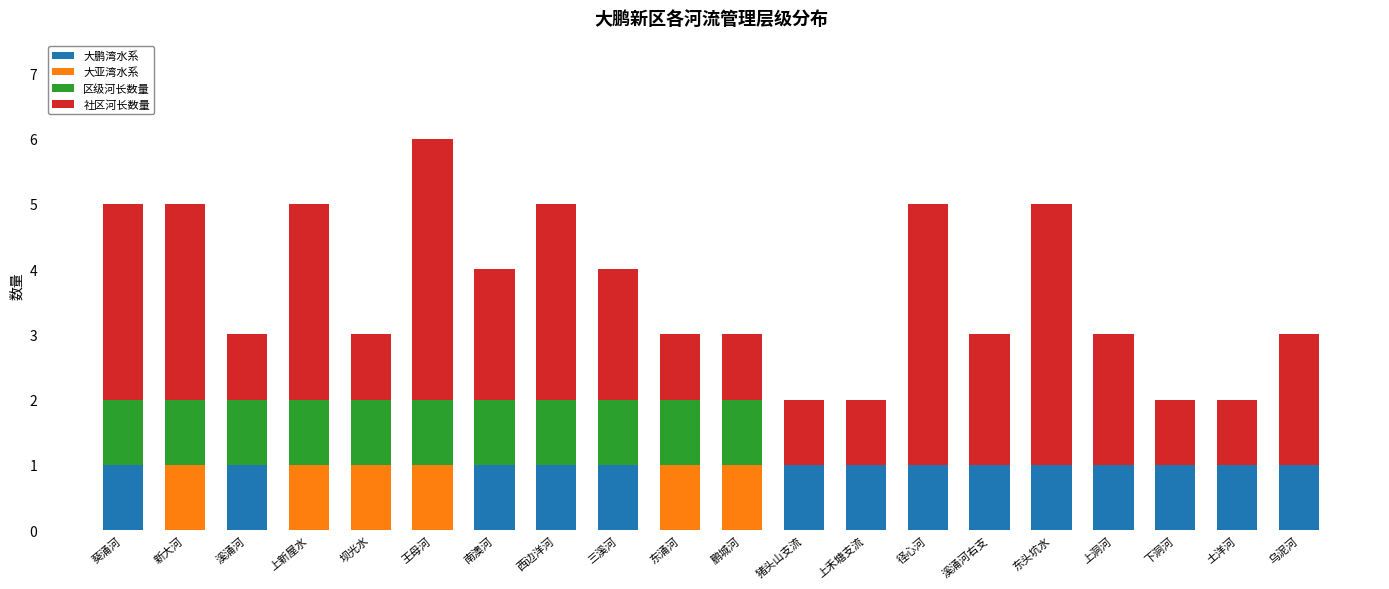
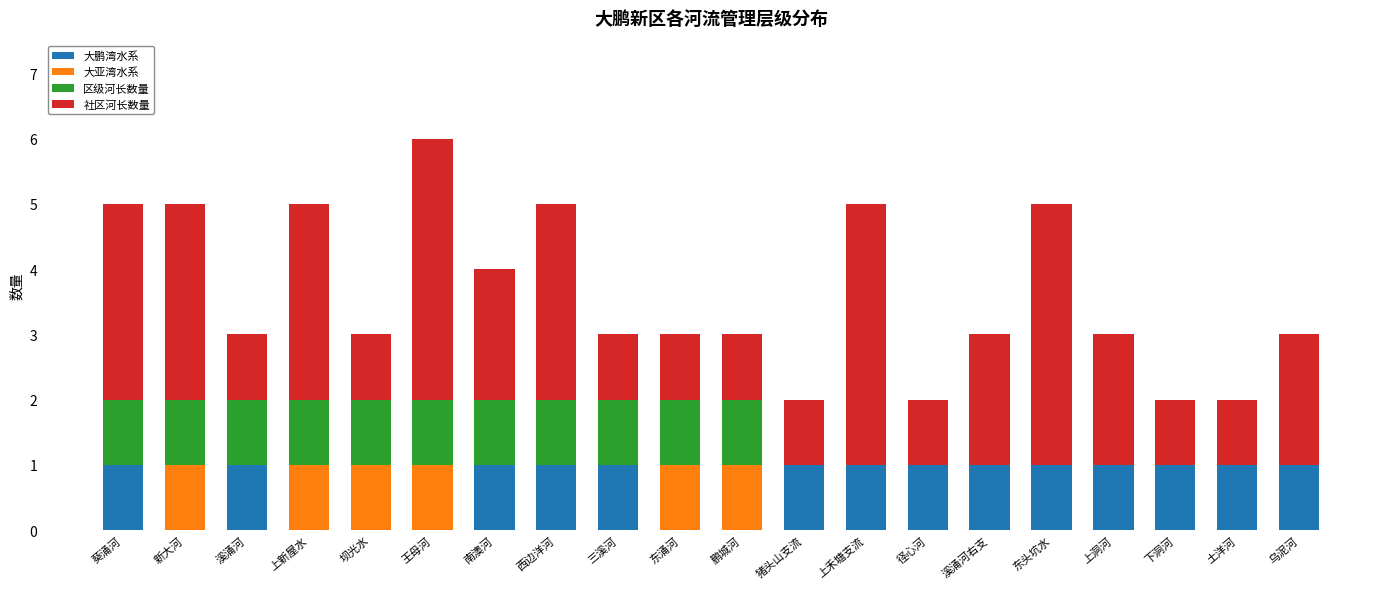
  {
    "大鹏湾水系": {
      "葵涌河": 1,
      "新大河": 0,
      "溪涌河": 1,
      "上新屋水": 0,
      "坝光水": 0,
      "王母河": 0,
      "南澳河": 1,
      "西边洋河": 1,
      "三溪河": 1,
      "东涌河": 0,
      "鹏城河": 0,
      "猪头山支流": 1,
      "上禾塘支流": 1,
      "径心河": 1,
      "溪涌河右支": 1,
      "东头坑水": 1,
      "上洞河": 1,
      "下洞河": 1,
      "土洋河": 1,
      "乌泥河": 1
    },
    "社区河长数量": {
      "葵涌河": 3,
      "新大河": 3,
      "溪涌河": 1,
      "上新屋水": 3,
      "坝光水": 1,
      "王母河": 4,
      "南澳河": 2,
      "西边洋河": 3,
-     "三溪河": 2,
+     "三溪河": 1,
      "东涌河": 1,
      "鹏城河": 1,
      "猪头山支流": 1,
-     "上禾塘支流": 1,
-     "径心河": 4,
+     "上禾塘支流": 4,
+     "径心河": 1,
      "溪涌河右支": 2,
      "东头坑水": 4,
      "上洞河": 2,
      "下洞河": 1,
      "土洋河": 1,
      "乌泥河": 2
    }
  }
